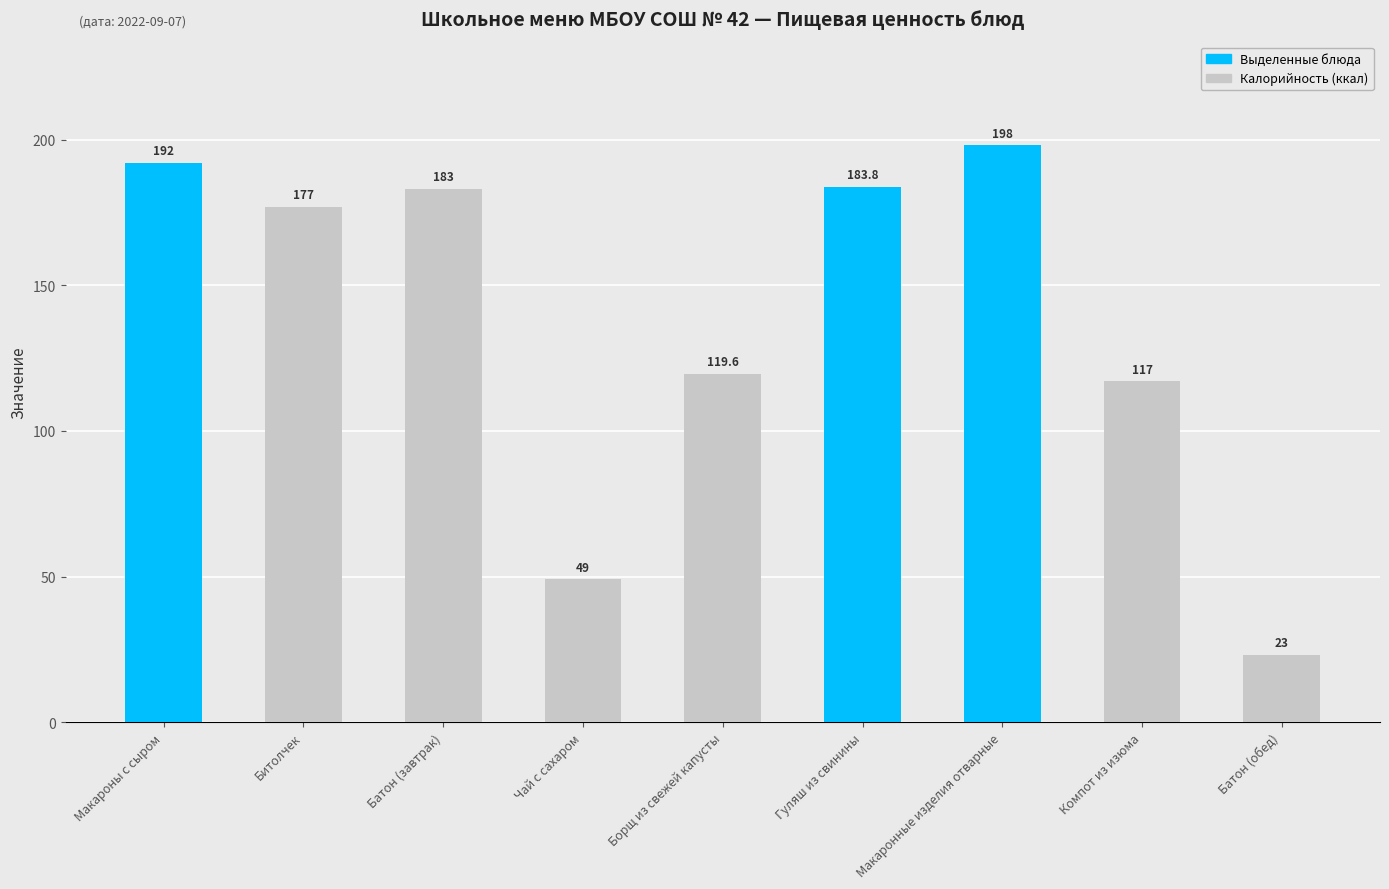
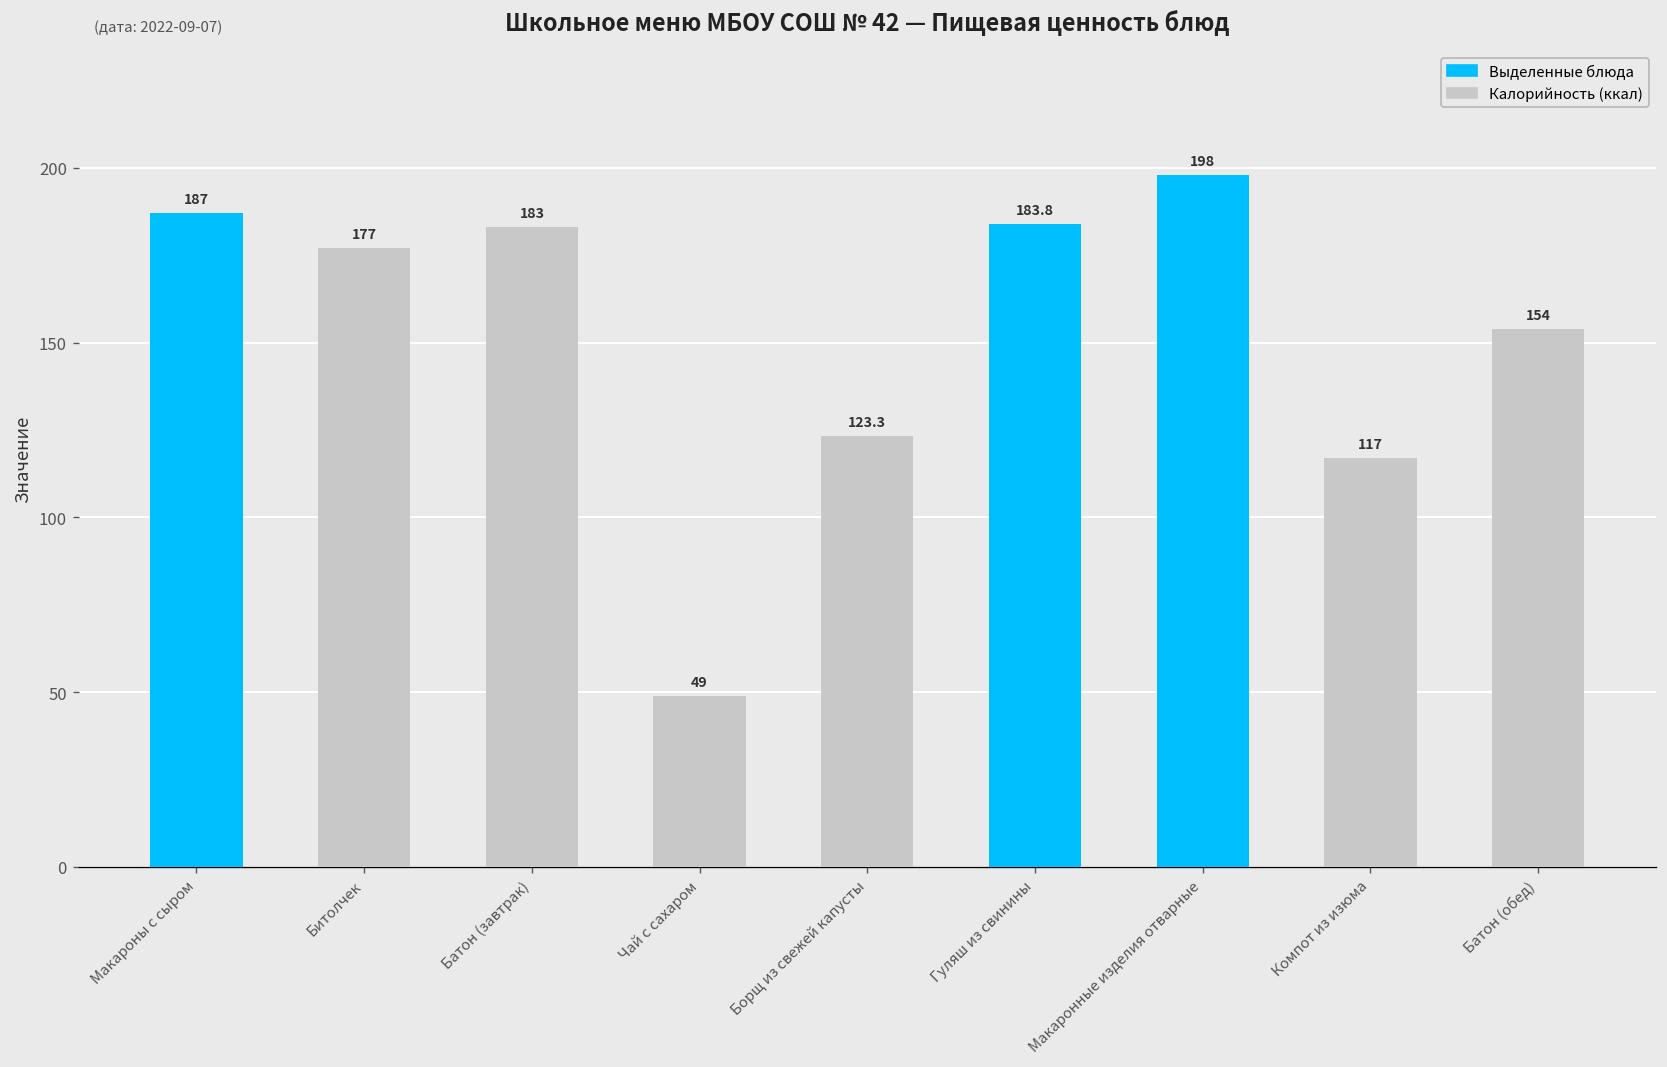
  {
-   "Макароны с сыром": 192,
+   "Макароны с сыром": 187,
    "Битолчек": 177,
    "Батон (завтрак)": 183,
    "Чай с сахаром": 49,
-   "Борщ из свежей капусты": 119.6,
+   "Борщ из свежей капусты": 123.3,
    "Гуляш из свинины": 183.8,
    "Макаронные изделия отварные": 198,
    "Компот из изюма": 117,
-   "Батон (обед)": 23
+   "Батон (обед)": 154
  }
